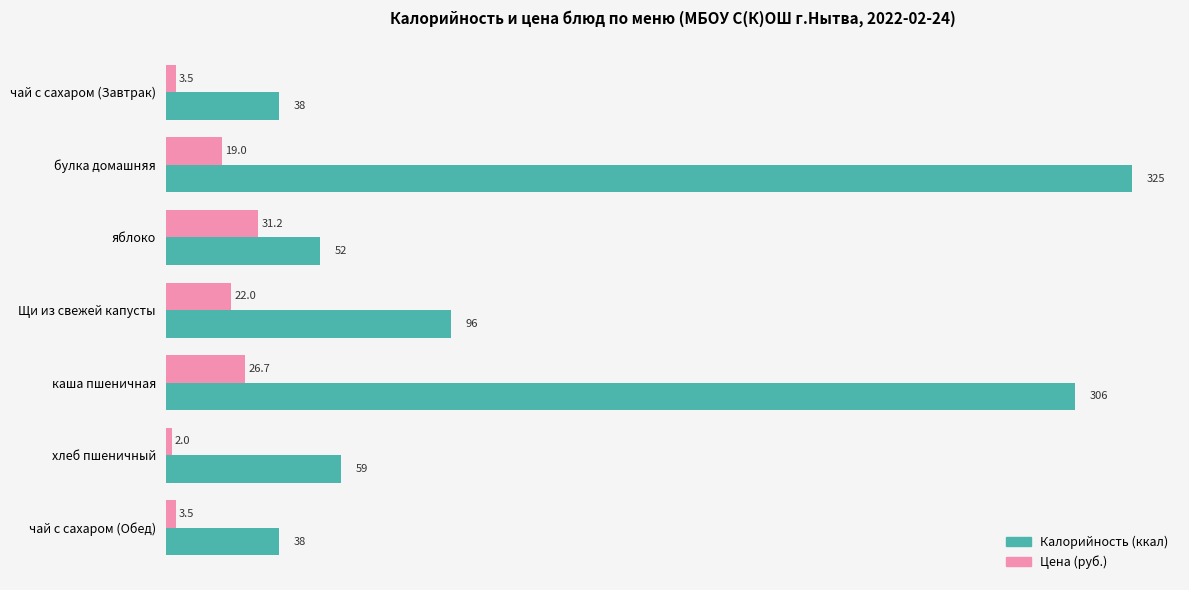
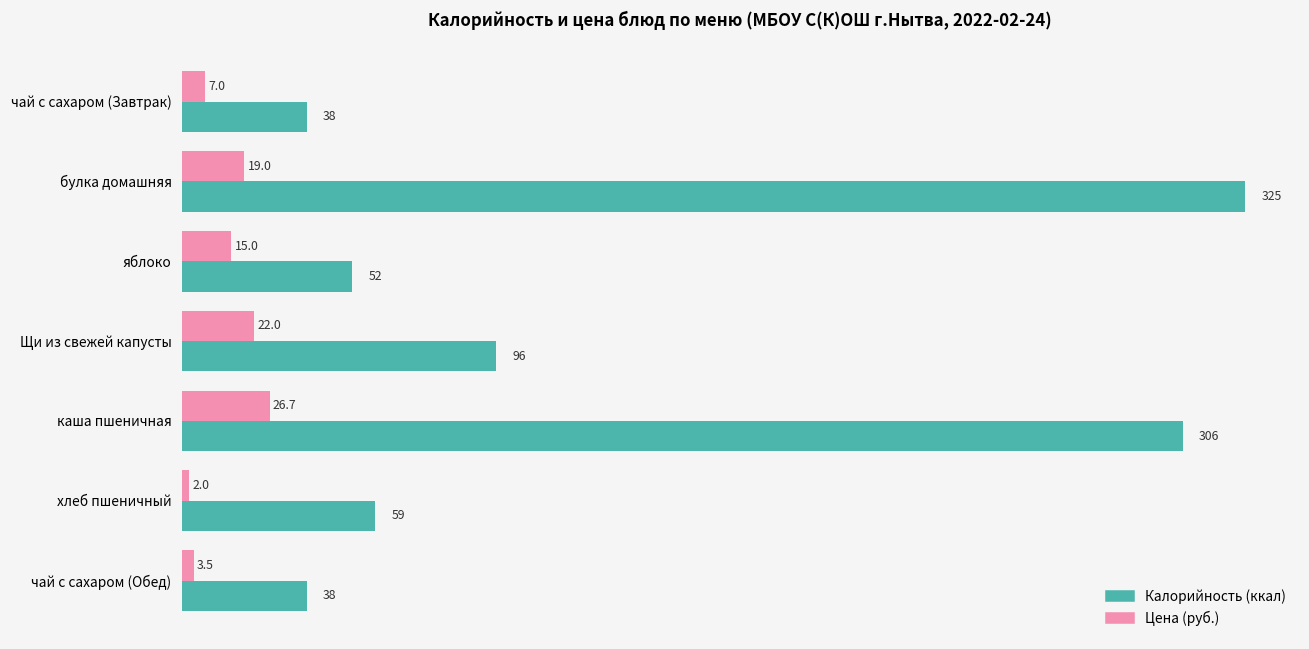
  {
    "Цена (руб.)": {
-     "чай с сахаром (Завтрак)": 3.5,
+     "чай с сахаром (Завтрак)": 7.0,
      "булка домашняя": 19.0,
-     "яблоко": 31.2,
+     "яблоко": 15.0,
      "Щи из свежей капусты": 22.0,
      "каша пшеничная": 26.7,
      "хлеб пшеничный": 2.0,
      "чай с сахаром (Обед)": 3.5
    }
  }
